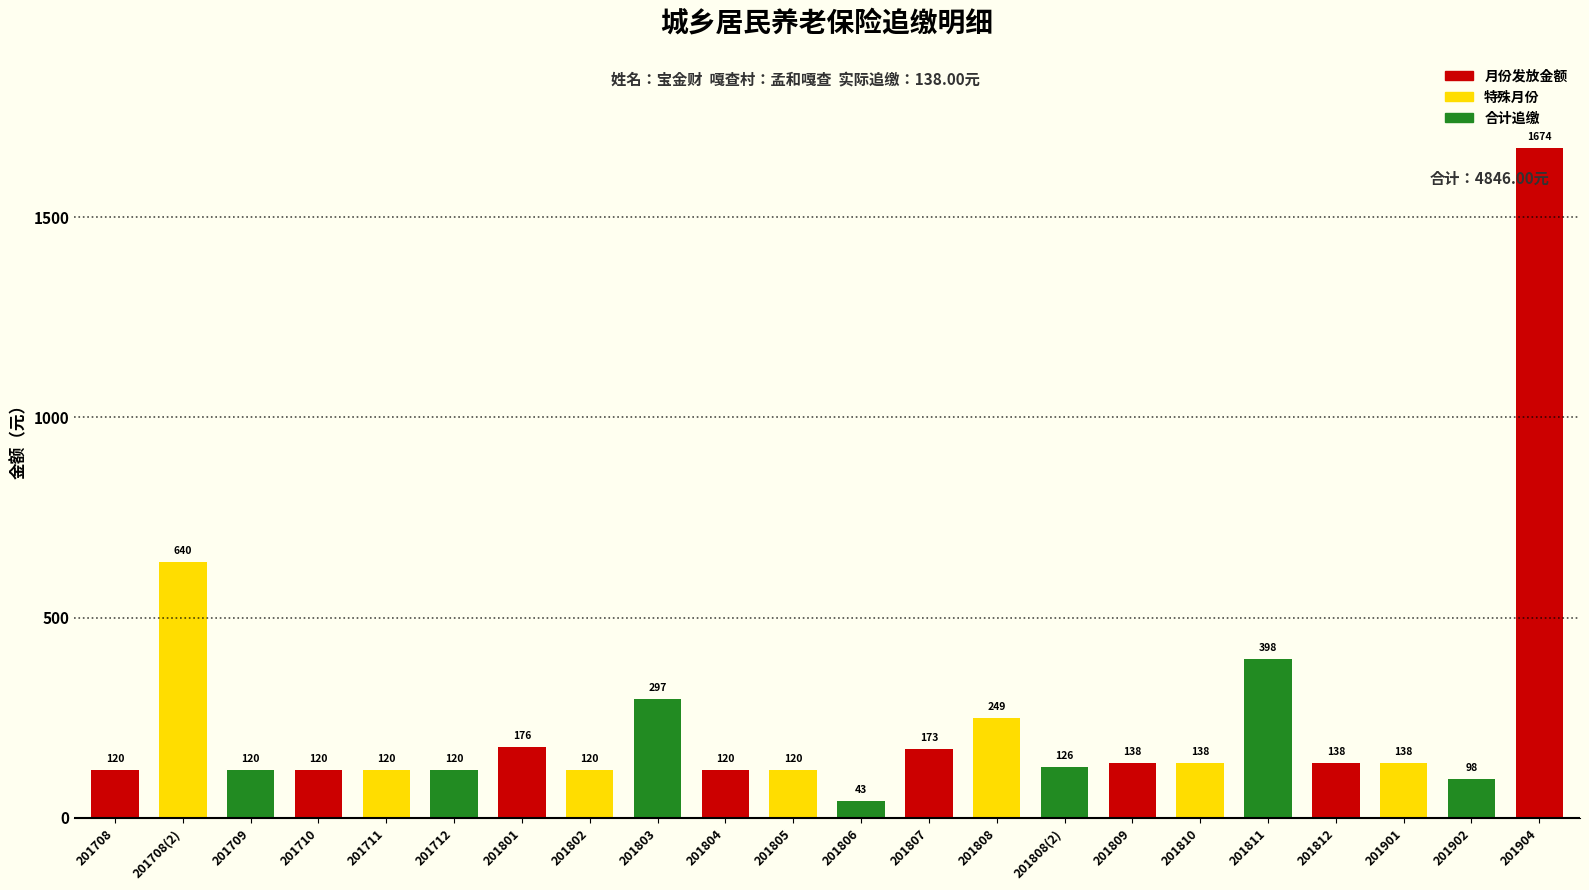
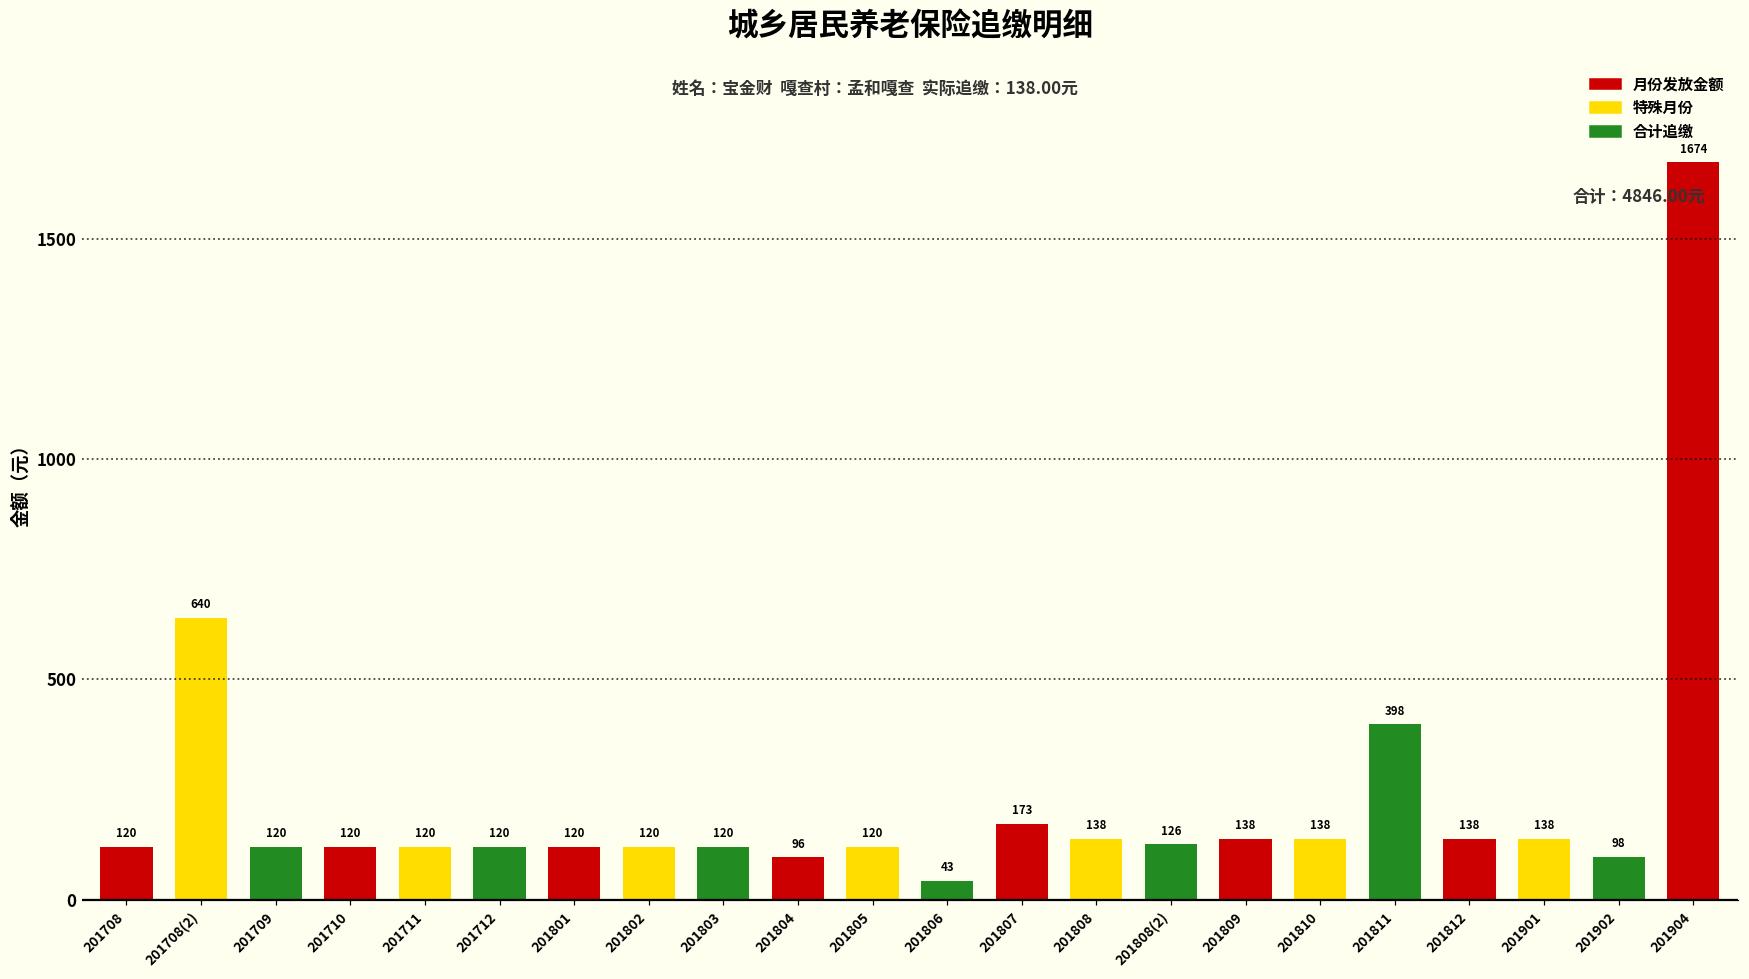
  {
    "201708": 120,
    "201708(2)": 640,
    "201709": 120,
    "201710": 120,
    "201711": 120,
    "201712": 120,
-   "201801": 176,
+   "201801": 120,
    "201802": 120,
-   "201803": 297,
-   "201804": 120,
+   "201803": 120,
+   "201804": 96,
    "201805": 120,
    "201806": 43,
    "201807": 173,
-   "201808": 249,
+   "201808": 138,
    "201808(2)": 126,
    "201809": 138,
    "201810": 138,
    "201811": 398,
    "201812": 138,
    "201901": 138,
    "201902": 98,
    "201904": 1674
  }
